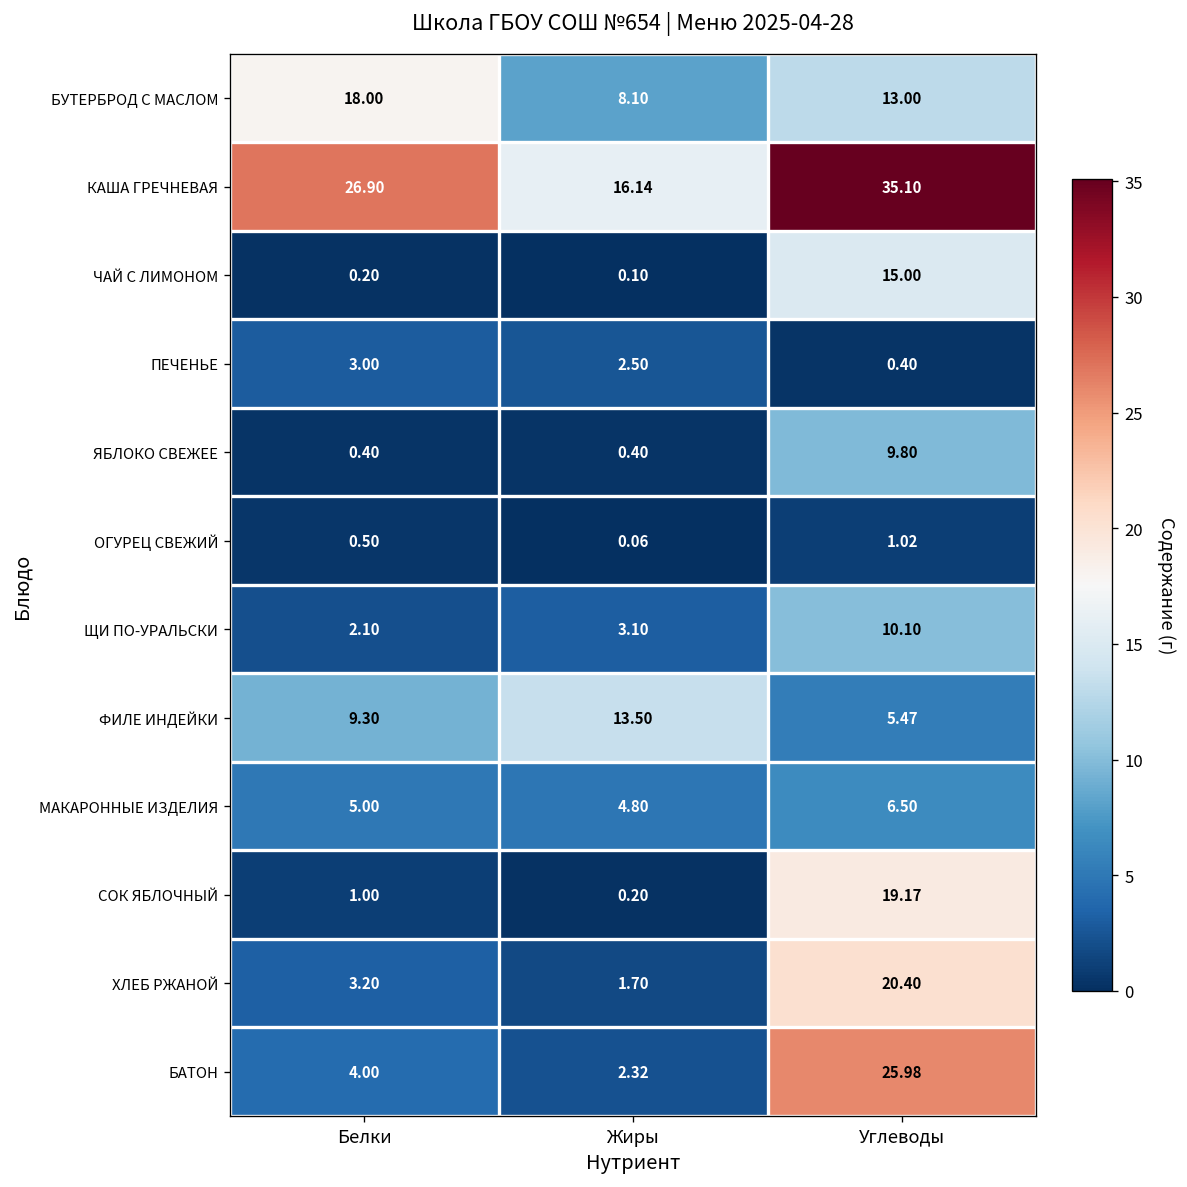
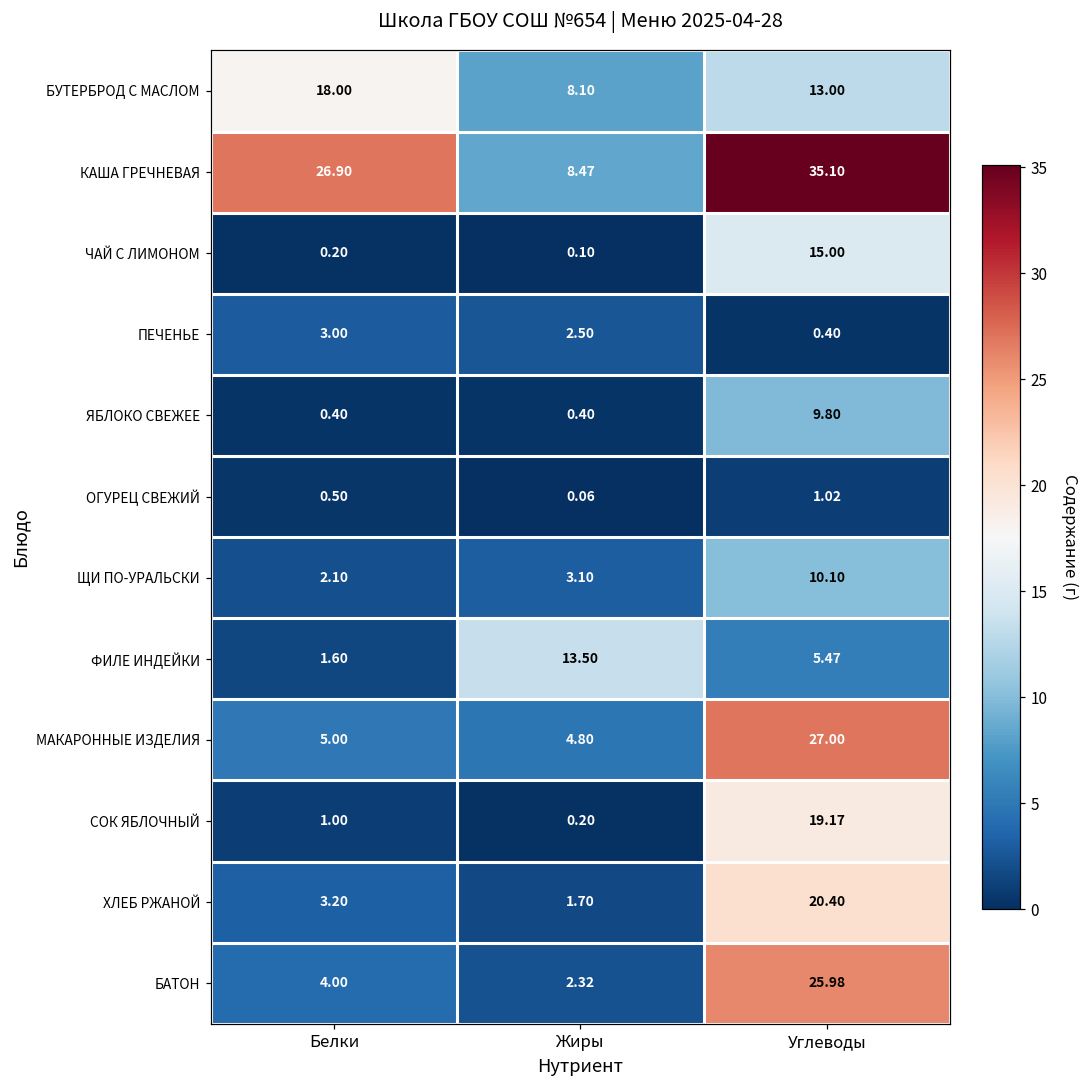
  {
    "БУТЕРБРОД С МАСЛОМ": {
      "Белки": 18.00,
      "Жиры": 8.10,
      "Углеводы": 13.00
    },
    "КАША ГРЕЧНЕВАЯ": {
      "Белки": 26.90,
-     "Жиры": 16.14,
+     "Жиры": 8.47,
      "Углеводы": 35.10
    },
    "ЧАЙ С ЛИМОНОМ": {
      "Белки": 0.20,
      "Жиры": 0.10,
      "Углеводы": 15.00
    },
    "ПЕЧЕНЬЕ": {
      "Белки": 3.00,
      "Жиры": 2.50,
      "Углеводы": 0.40
    },
    "ЯБЛОКО СВЕЖЕЕ": {
      "Белки": 0.40,
      "Жиры": 0.40,
      "Углеводы": 9.80
    },
    "ОГУРЕЦ СВЕЖИЙ": {
      "Белки": 0.50,
      "Жиры": 0.06,
      "Углеводы": 1.02
    },
    "ЩИ ПО-УРАЛЬСКИ": {
      "Белки": 2.10,
      "Жиры": 3.10,
      "Углеводы": 10.10
    },
    "ФИЛЕ ИНДЕЙКИ": {
-     "Белки": 9.30,
+     "Белки": 1.60,
      "Жиры": 13.50,
      "Углеводы": 5.47
    },
    "МАКАРОННЫЕ ИЗДЕЛИЯ": {
      "Белки": 5.00,
      "Жиры": 4.80,
-     "Углеводы": 6.50
+     "Углеводы": 27.00
    },
    "СОК ЯБЛОЧНЫЙ": {
      "Белки": 1.00,
      "Жиры": 0.20,
      "Углеводы": 19.17
    },
    "ХЛЕБ РЖАНОЙ": {
      "Белки": 3.20,
      "Жиры": 1.70,
      "Углеводы": 20.40
    },
    "БАТОН": {
      "Белки": 4.00,
      "Жиры": 2.32,
      "Углеводы": 25.98
    }
  }
